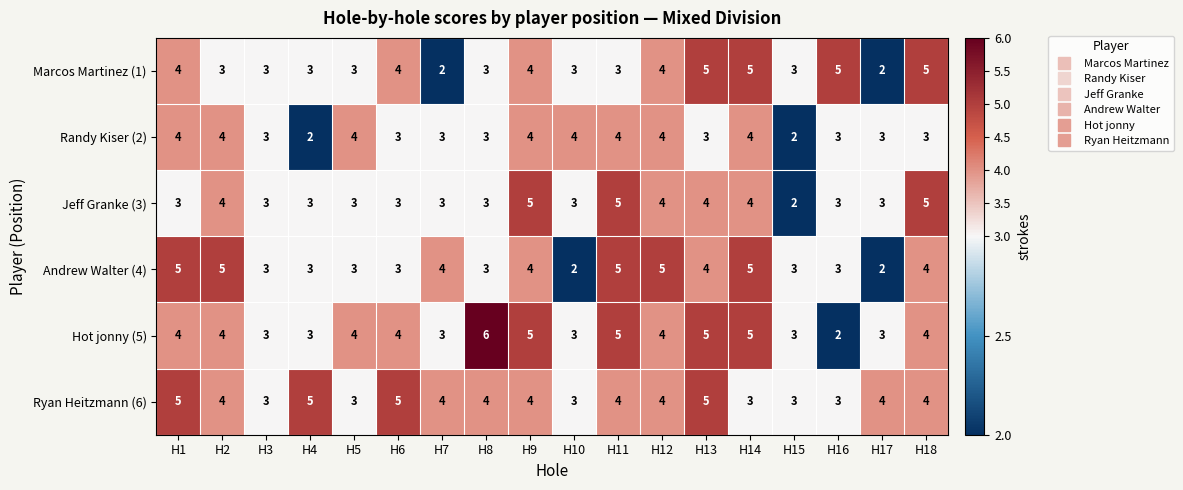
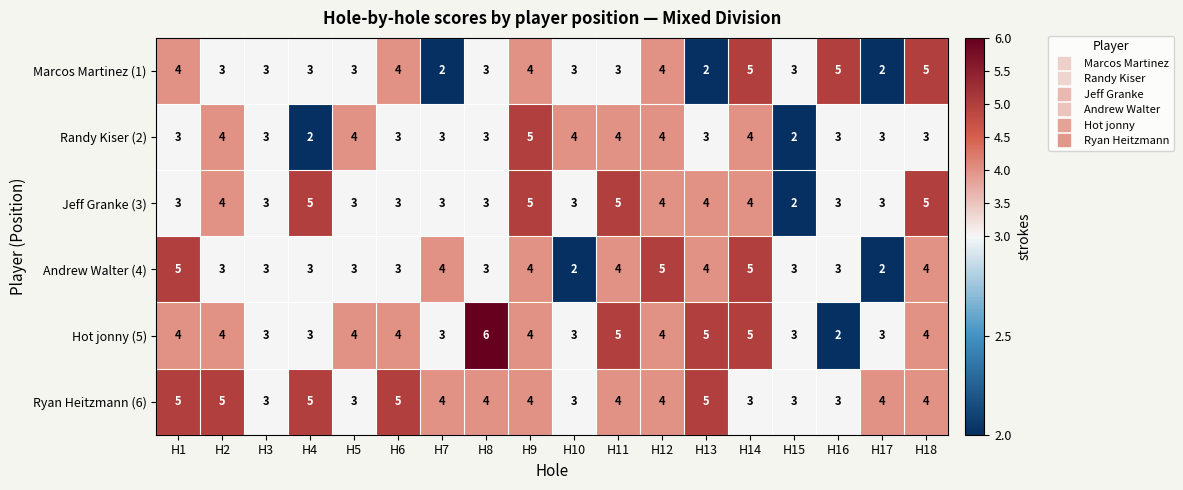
  {
    "Marcos Martinez (1)": {
      "H1": 4,
      "H2": 3,
      "H3": 3,
      "H4": 3,
      "H5": 3,
      "H6": 4,
      "H7": 2,
      "H8": 3,
      "H9": 4,
      "H10": 3,
      "H11": 3,
      "H12": 4,
-     "H13": 5,
+     "H13": 2,
      "H14": 5,
      "H15": 3,
      "H16": 5,
      "H17": 2,
      "H18": 5
    },
    "Randy Kiser (2)": {
-     "H1": 4,
+     "H1": 3,
      "H2": 4,
      "H3": 3,
      "H4": 2,
      "H5": 4,
      "H6": 3,
      "H7": 3,
      "H8": 3,
-     "H9": 4,
+     "H9": 5,
      "H10": 4,
      "H11": 4,
      "H12": 4,
      "H13": 3,
      "H14": 4,
      "H15": 2,
      "H16": 3,
      "H17": 3,
      "H18": 3
    },
    "Jeff Granke (3)": {
      "H1": 3,
      "H2": 4,
      "H3": 3,
-     "H4": 3,
+     "H4": 5,
      "H5": 3,
      "H6": 3,
      "H7": 3,
      "H8": 3,
      "H9": 5,
      "H10": 3,
      "H11": 5,
      "H12": 4,
      "H13": 4,
      "H14": 4,
      "H15": 2,
      "H16": 3,
      "H17": 3,
      "H18": 5
    },
    "Andrew Walter (4)": {
      "H1": 5,
-     "H2": 5,
+     "H2": 3,
      "H3": 3,
      "H4": 3,
      "H5": 3,
      "H6": 3,
      "H7": 4,
      "H8": 3,
      "H9": 4,
      "H10": 2,
-     "H11": 5,
+     "H11": 4,
      "H12": 5,
      "H13": 4,
      "H14": 5,
      "H15": 3,
      "H16": 3,
      "H17": 2,
      "H18": 4
    },
    "Hot jonny (5)": {
      "H1": 4,
      "H2": 4,
      "H3": 3,
      "H4": 3,
      "H5": 4,
      "H6": 4,
      "H7": 3,
      "H8": 6,
-     "H9": 5,
+     "H9": 4,
      "H10": 3,
      "H11": 5,
      "H12": 4,
      "H13": 5,
      "H14": 5,
      "H15": 3,
      "H16": 2,
      "H17": 3,
      "H18": 4
    },
    "Ryan Heitzmann (6)": {
      "H1": 5,
-     "H2": 4,
+     "H2": 5,
      "H3": 3,
      "H4": 5,
      "H5": 3,
      "H6": 5,
      "H7": 4,
      "H8": 4,
      "H9": 4,
      "H10": 3,
      "H11": 4,
      "H12": 4,
      "H13": 5,
      "H14": 3,
      "H15": 3,
      "H16": 3,
      "H17": 4,
      "H18": 4
    }
  }
